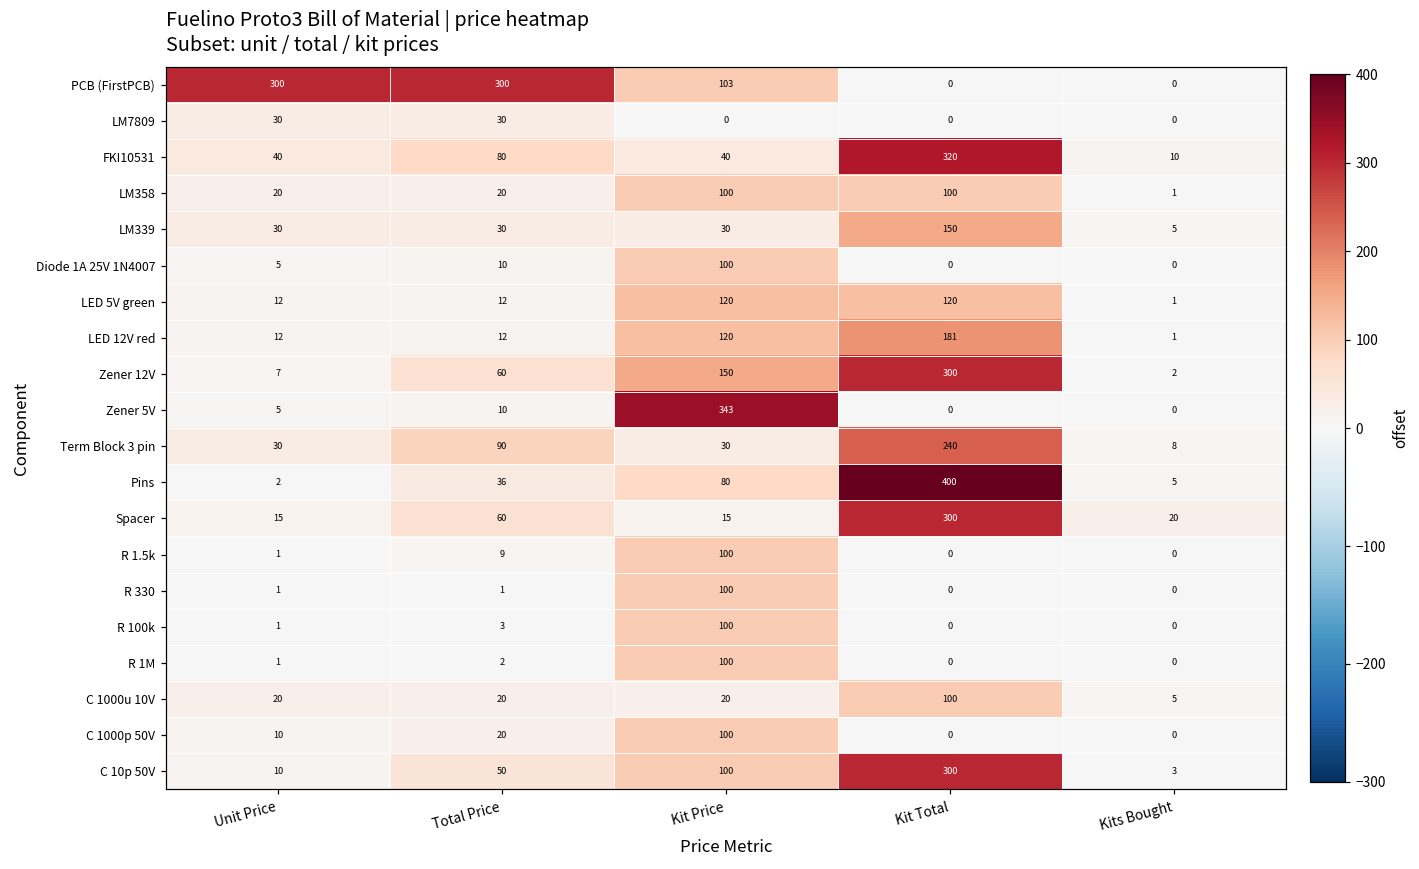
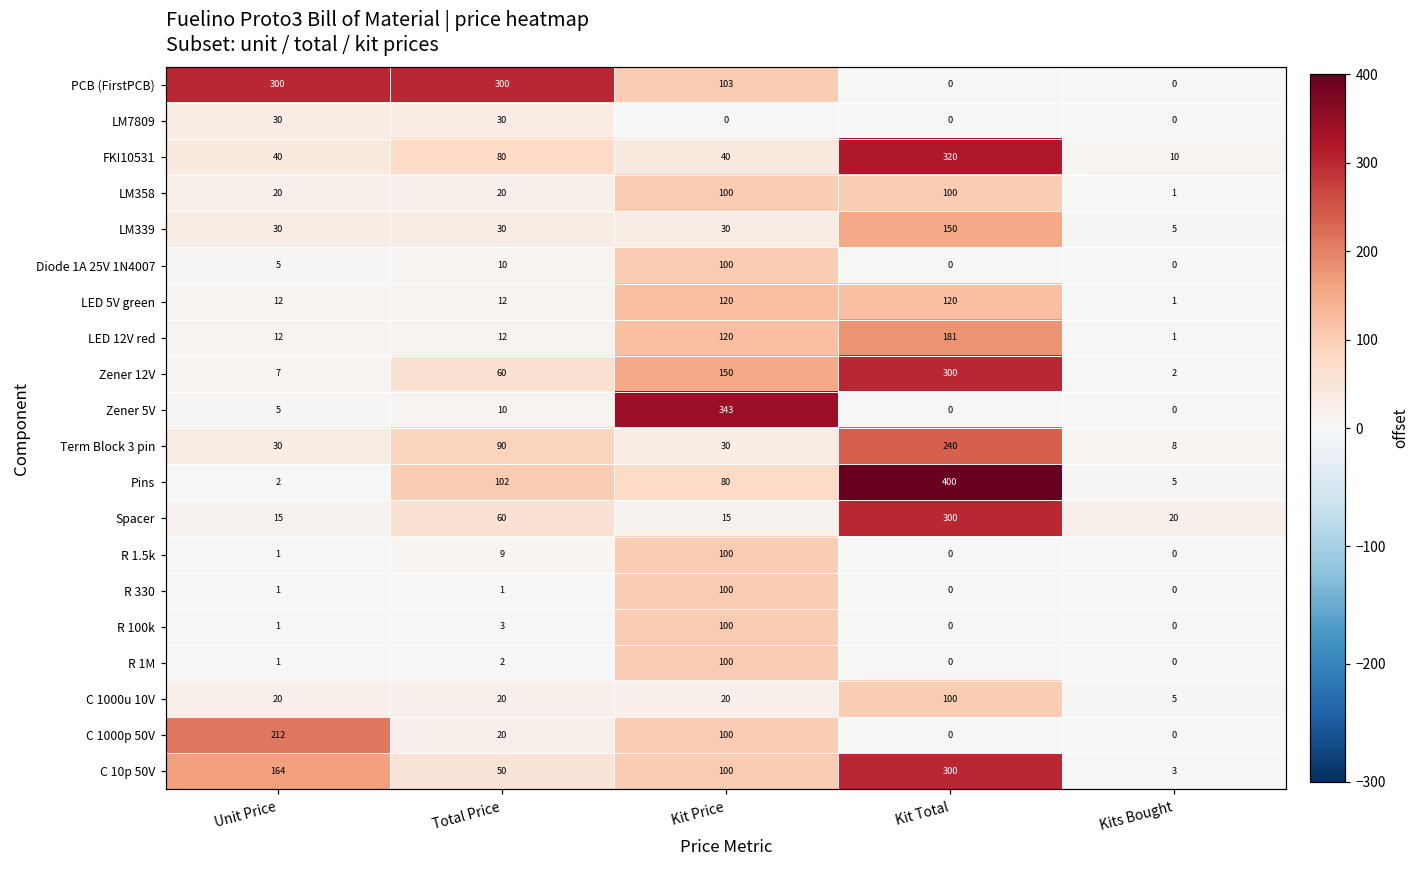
  {
    "PCB (FirstPCB)": {
      "Unit Price": 300,
      "Total Price": 300,
      "Kit Price": 103,
      "Kit Total": 0,
      "Kits Bought": 0
    },
    "LM7809": {
      "Unit Price": 30,
      "Total Price": 30,
      "Kit Price": 0,
      "Kit Total": 0,
      "Kits Bought": 0
    },
    "FKI10531": {
      "Unit Price": 40,
      "Total Price": 80,
      "Kit Price": 40,
      "Kit Total": 320,
      "Kits Bought": 10
    },
    "LM358": {
      "Unit Price": 20,
      "Total Price": 20,
      "Kit Price": 100,
      "Kit Total": 100,
      "Kits Bought": 1
    },
    "LM339": {
      "Unit Price": 30,
      "Total Price": 30,
      "Kit Price": 30,
      "Kit Total": 150,
      "Kits Bought": 5
    },
    "Diode 1A 25V 1N4007": {
      "Unit Price": 5,
      "Total Price": 10,
      "Kit Price": 100,
      "Kit Total": 0,
      "Kits Bought": 0
    },
    "LED 5V green": {
      "Unit Price": 12,
      "Total Price": 12,
      "Kit Price": 120,
      "Kit Total": 120,
      "Kits Bought": 1
    },
    "LED 12V red": {
      "Unit Price": 12,
      "Total Price": 12,
      "Kit Price": 120,
      "Kit Total": 181,
      "Kits Bought": 1
    },
    "Zener 12V": {
      "Unit Price": 7,
      "Total Price": 60,
      "Kit Price": 150,
      "Kit Total": 300,
      "Kits Bought": 2
    },
    "Zener 5V": {
      "Unit Price": 5,
      "Total Price": 10,
      "Kit Price": 343,
      "Kit Total": 0,
      "Kits Bought": 0
    },
    "Term Block 3 pin": {
      "Unit Price": 30,
      "Total Price": 90,
      "Kit Price": 30,
      "Kit Total": 240,
      "Kits Bought": 8
    },
    "Pins": {
      "Unit Price": 2,
-     "Total Price": 36,
+     "Total Price": 102,
      "Kit Price": 80,
      "Kit Total": 400,
      "Kits Bought": 5
    },
    "Spacer": {
      "Unit Price": 15,
      "Total Price": 60,
      "Kit Price": 15,
      "Kit Total": 300,
      "Kits Bought": 20
    },
    "R 1.5k": {
      "Unit Price": 1,
      "Total Price": 9,
      "Kit Price": 100,
      "Kit Total": 0,
      "Kits Bought": 0
    },
    "R 330": {
      "Unit Price": 1,
      "Total Price": 1,
      "Kit Price": 100,
      "Kit Total": 0,
      "Kits Bought": 0
    },
    "R 100k": {
      "Unit Price": 1,
      "Total Price": 3,
      "Kit Price": 100,
      "Kit Total": 0,
      "Kits Bought": 0
    },
    "R 1M": {
      "Unit Price": 1,
      "Total Price": 2,
      "Kit Price": 100,
      "Kit Total": 0,
      "Kits Bought": 0
    },
    "C 1000u 10V": {
      "Unit Price": 20,
      "Total Price": 20,
      "Kit Price": 20,
      "Kit Total": 100,
      "Kits Bought": 5
    },
    "C 1000p 50V": {
-     "Unit Price": 10,
+     "Unit Price": 212,
      "Total Price": 20,
      "Kit Price": 100,
      "Kit Total": 0,
      "Kits Bought": 0
    },
    "C 10p 50V": {
-     "Unit Price": 10,
+     "Unit Price": 164,
      "Total Price": 50,
      "Kit Price": 100,
      "Kit Total": 300,
      "Kits Bought": 3
    }
  }
